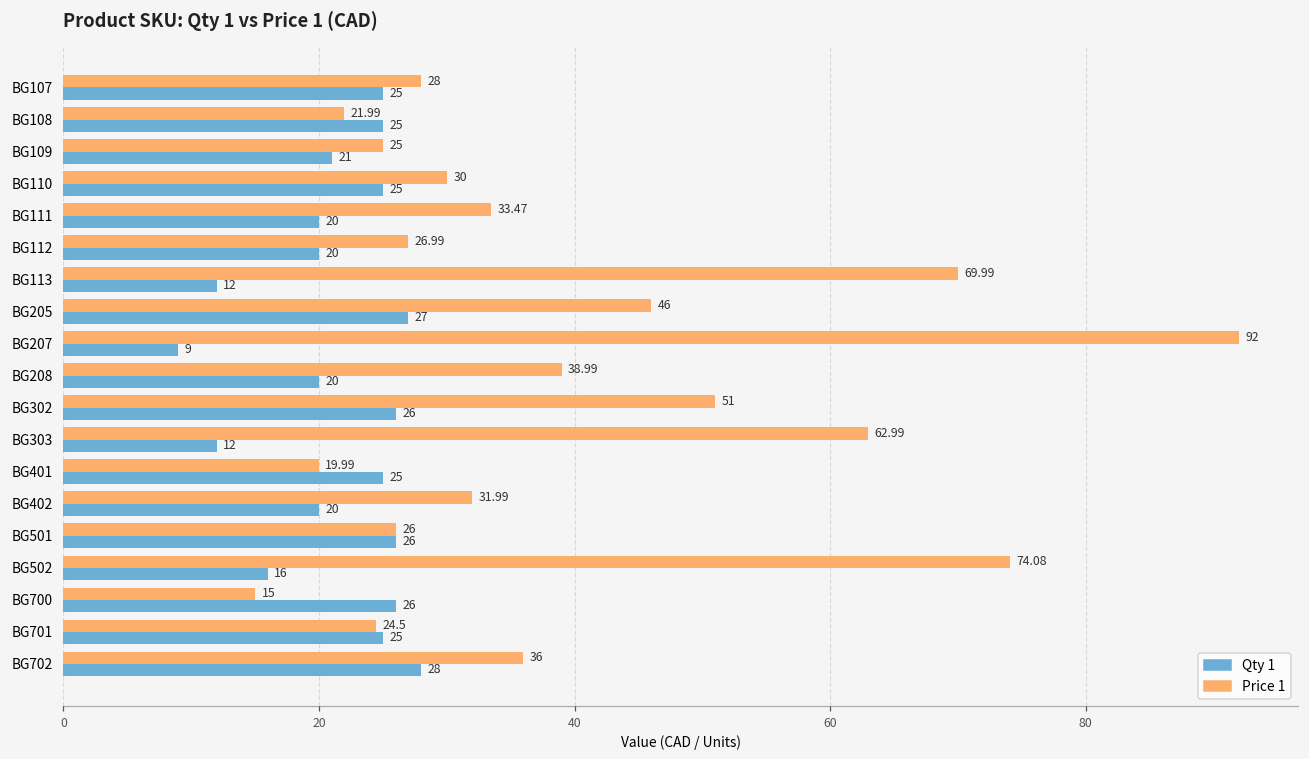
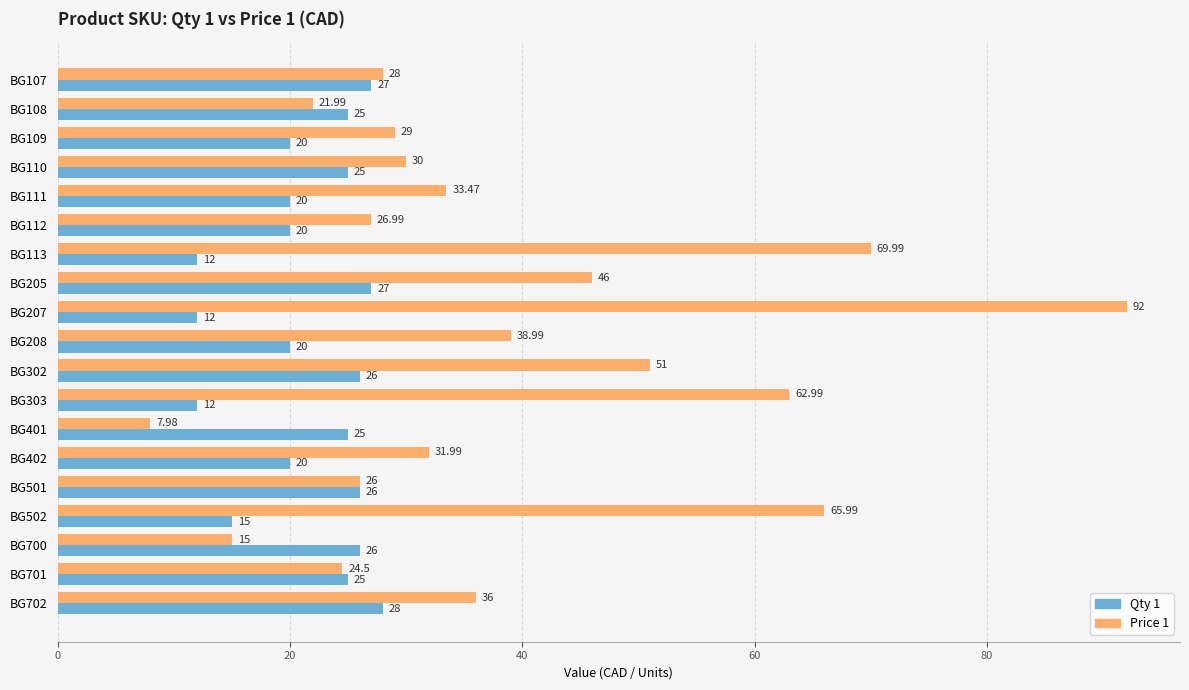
  {
    "Qty 1": {
-     "BG107": 25,
+     "BG107": 27,
      "BG108": 25,
-     "BG109": 21,
+     "BG109": 20,
      "BG110": 25,
      "BG111": 20,
      "BG112": 20,
      "BG113": 12,
      "BG205": 27,
-     "BG207": 9,
+     "BG207": 12,
      "BG208": 20,
      "BG302": 26,
      "BG303": 12,
      "BG401": 25,
      "BG402": 20,
      "BG501": 26,
-     "BG502": 16,
+     "BG502": 15,
      "BG700": 26,
      "BG701": 25,
      "BG702": 28
    },
    "Price 1": {
      "BG107": 28,
      "BG108": 21.99,
-     "BG109": 25,
+     "BG109": 29,
      "BG110": 30,
      "BG111": 33.47,
      "BG112": 26.99,
      "BG113": 69.99,
      "BG205": 46,
      "BG207": 92,
      "BG208": 38.99,
      "BG302": 51,
      "BG303": 62.99,
-     "BG401": 19.99,
+     "BG401": 7.98,
      "BG402": 31.99,
      "BG501": 26,
-     "BG502": 74.08,
+     "BG502": 65.99,
      "BG700": 15,
      "BG701": 24.5,
      "BG702": 36
    }
  }
